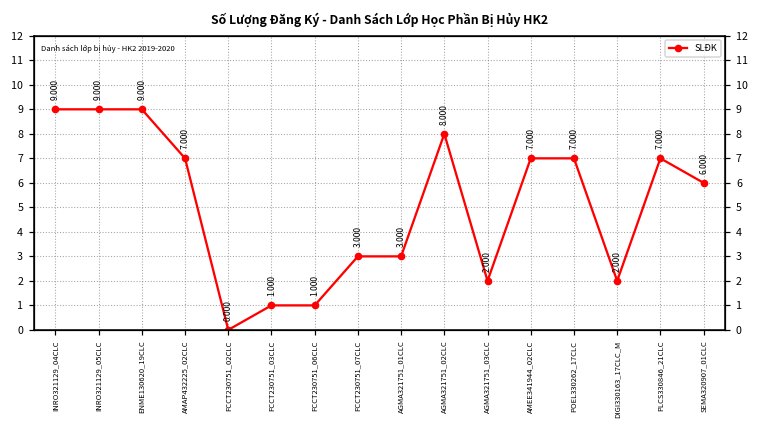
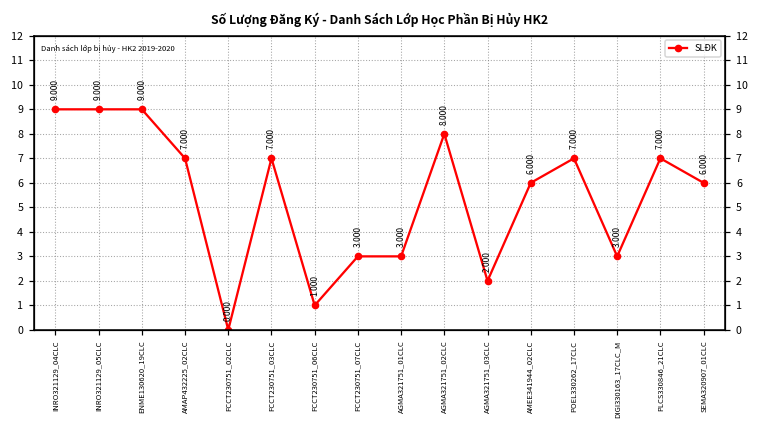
  {
    "INRO321129_04CLC": 9.000,
    "INRO321129_05CLC": 9.000,
    "ENME130620_19CLC": 9.000,
    "AMAP432225_02CLC": 7.000,
    "FCCT230751_02CLC": 0.000,
-   "FCCT230751_03CLC": 1.000,
+   "FCCT230751_03CLC": 7.000,
    "FCCT230751_06CLC": 1.000,
    "FCCT230751_07CLC": 3.000,
    "AGMA321751_01CLC": 3.000,
    "AGMA321751_02CLC": 8.000,
    "AGMA321751_03CLC": 2.000,
-   "AMEE341944_02CLC": 7.000,
+   "AMEE341944_02CLC": 6.000,
    "POEL330262_17CLC": 7.000,
-   "DIGI330163_17CLC_M": 2.000,
+   "DIGI330163_17CLC_M": 3.000,
    "PLCS330846_21CLC": 7.000,
    "SEMA320907_01CLC": 6.000
  }
